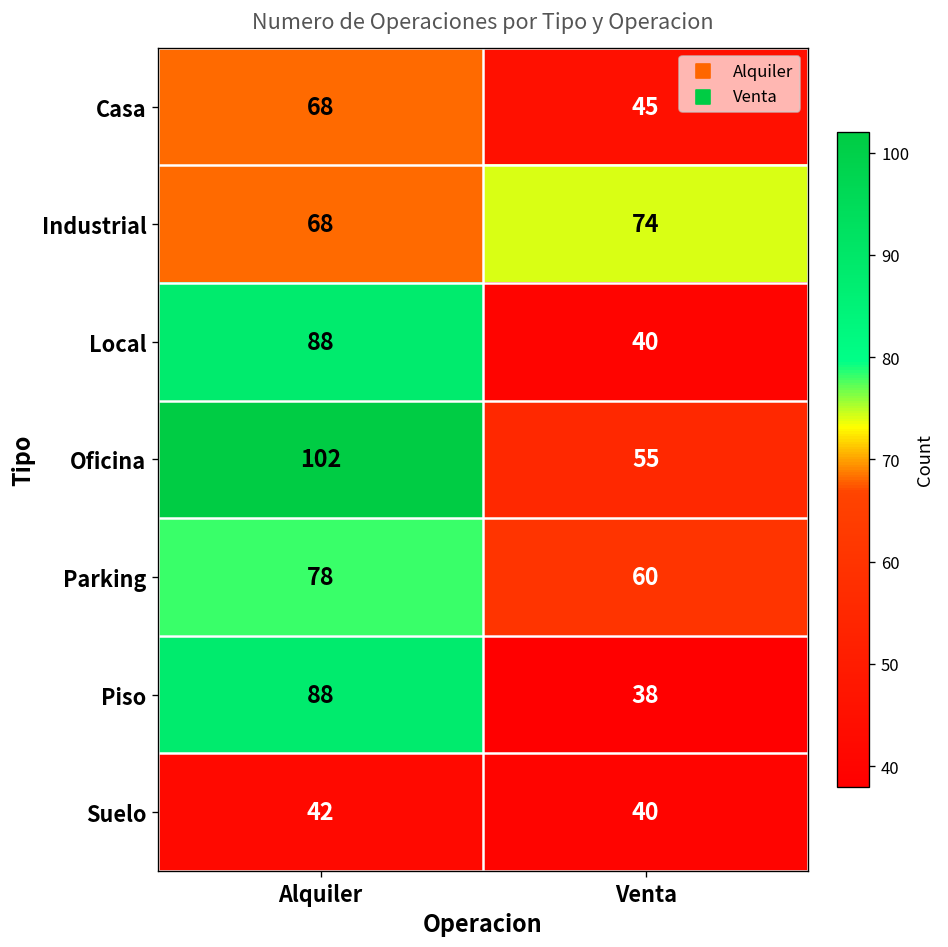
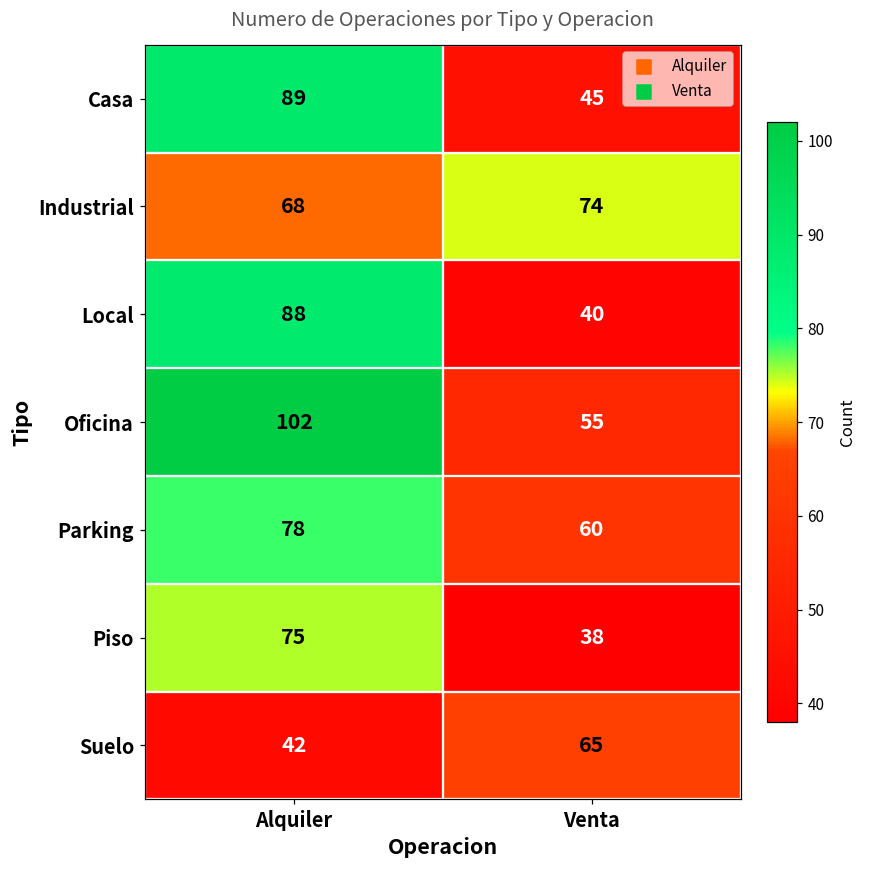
  {
    "Casa": {
-     "Alquiler": 68,
+     "Alquiler": 89,
      "Venta": 45
    },
    "Industrial": {
      "Alquiler": 68,
      "Venta": 74
    },
    "Local": {
      "Alquiler": 88,
      "Venta": 40
    },
    "Oficina": {
      "Alquiler": 102,
      "Venta": 55
    },
    "Parking": {
      "Alquiler": 78,
      "Venta": 60
    },
    "Piso": {
-     "Alquiler": 88,
+     "Alquiler": 75,
      "Venta": 38
    },
    "Suelo": {
      "Alquiler": 42,
-     "Venta": 40
+     "Venta": 65
    }
  }
